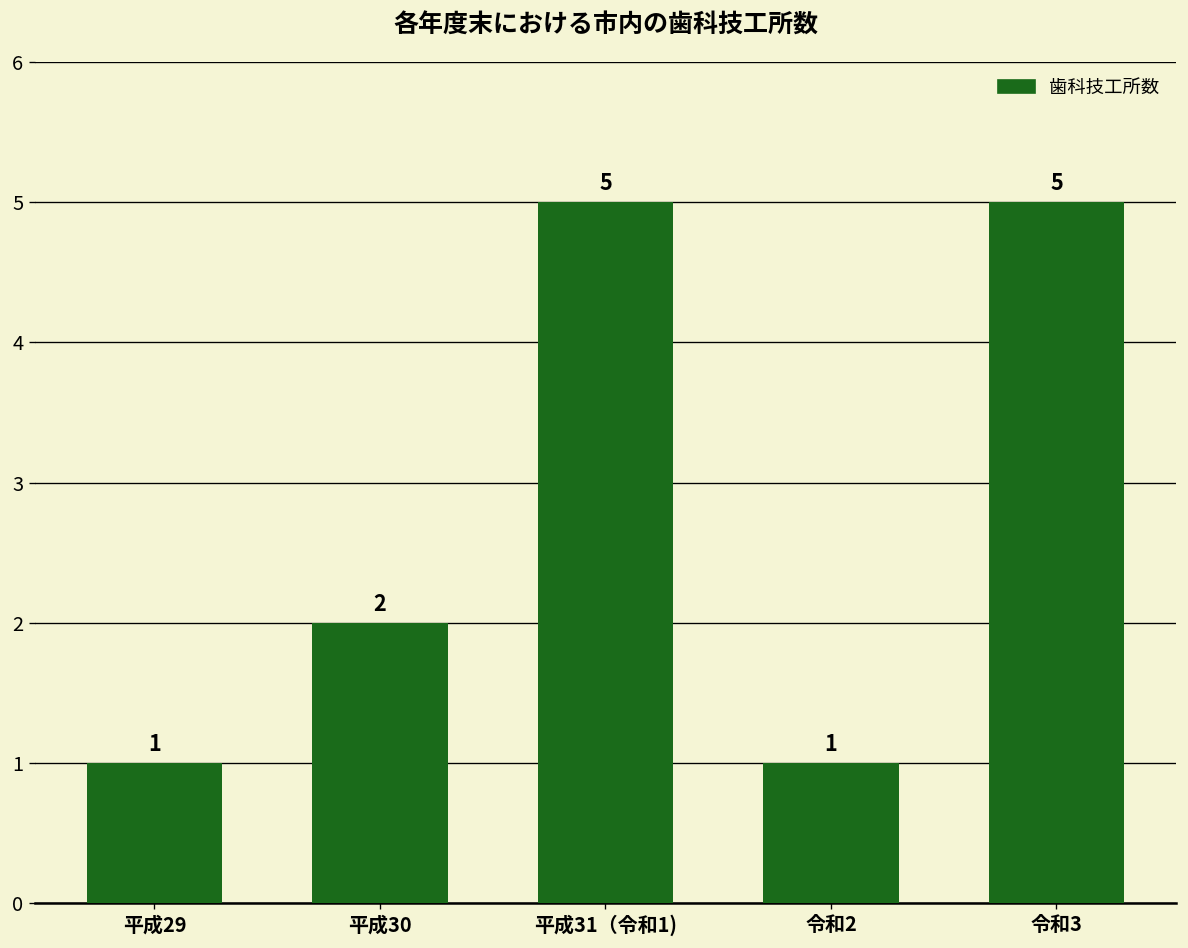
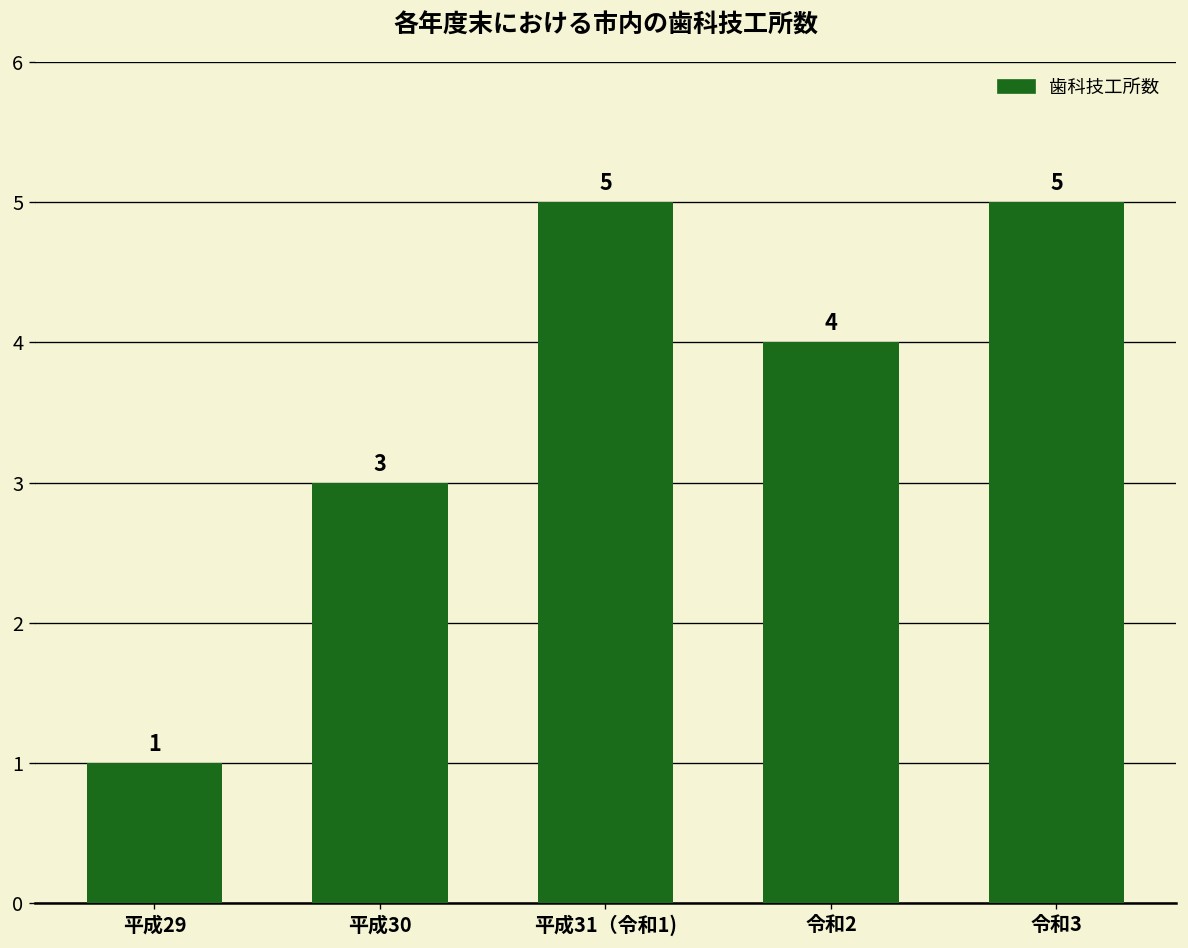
  {
    "平成29": 1,
-   "平成30": 2,
+   "平成30": 3,
    "平成31（令和1)": 5,
-   "令和2": 1,
+   "令和2": 4,
    "令和3": 5
  }
